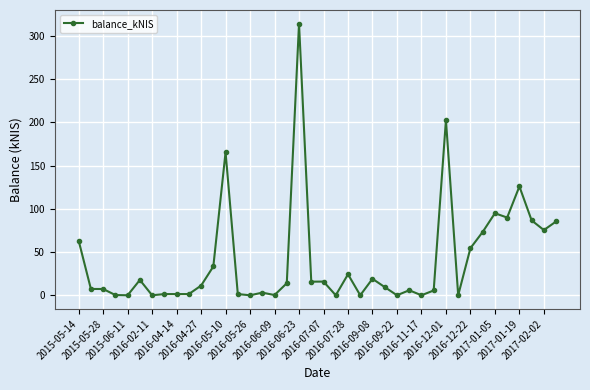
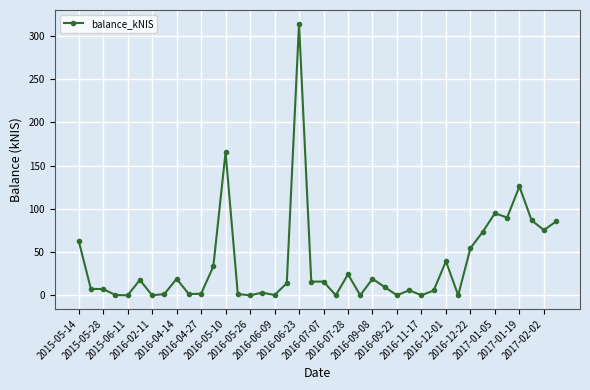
  {
    "2015-05-14": 60,
    "2015-05-28": 10,
    "2015-06-11": 0,
    "2016-02-11": 0,
-   "2016-04-14": 0,
-   "2016-04-27": 10,
+   "2016-04-14": 20,
+   "2016-04-27": 0,
    "2016-05-10": 170,
    "2016-05-26": 0,
    "2016-06-09": 0,
    "2016-06-23": 310,
    "2016-07-07": 20,
    "2016-07-28": 20,
    "2016-09-08": 20,
    "2016-09-22": 0,
    "2016-11-17": 0,
-   "2016-12-01": 200,
+   "2016-12-01": 40,
    "2016-12-22": 50,
    "2017-01-05": 90,
    "2017-01-19": 130,
    "2017-02-02": 80
  }
